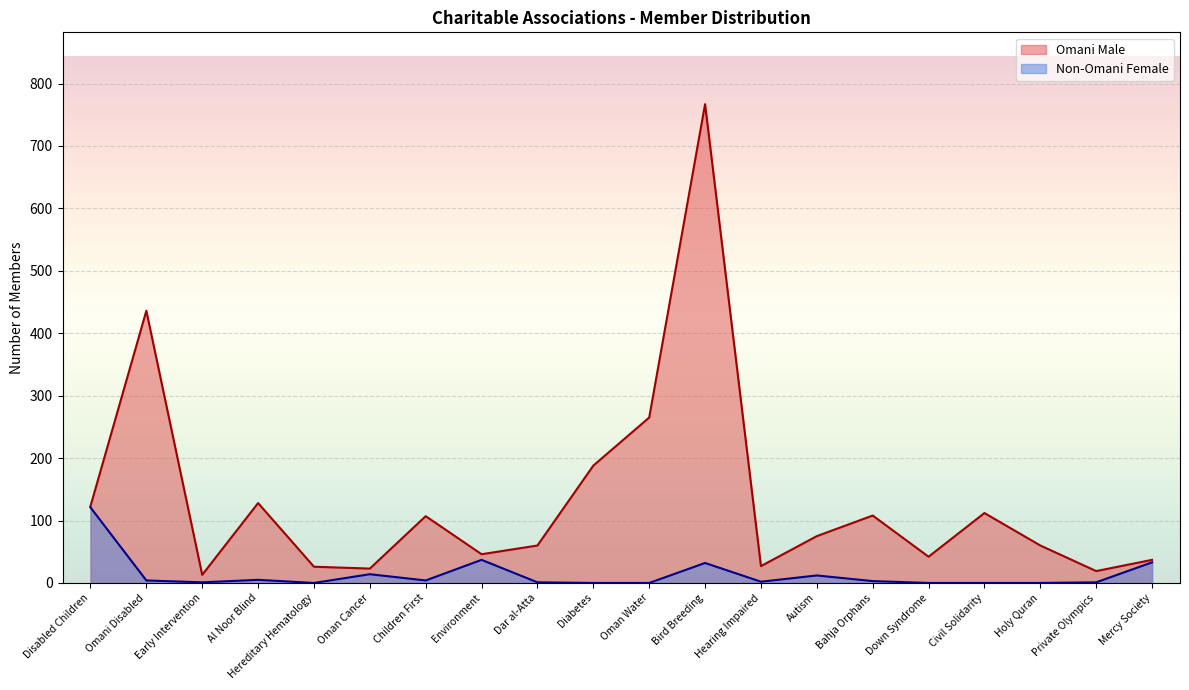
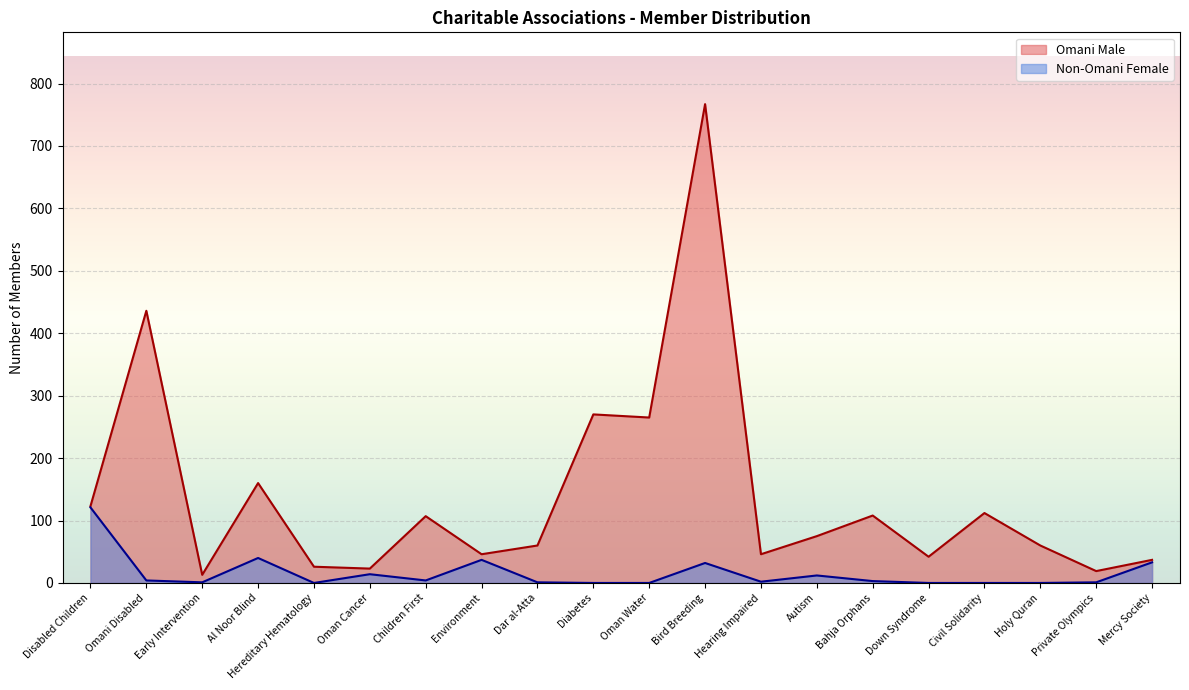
  {
    "Omani Male": {
      "Omani Disabled": 440,
      "Early Intervention": 10,
-     "Al Noor Blind": 130,
+     "Al Noor Blind": 160,
      "Hereditary Hematology": 30,
      "Oman Cancer": 20,
      "Children First": 110,
      "Environment": 50,
      "Dar al-Atta": 60,
-     "Diabetes": 190,
+     "Diabetes": 270,
      "Oman Water": 270,
      "Bird Breeding": 770,
-     "Hearing Impaired": 30,
+     "Hearing Impaired": 50,
      "Autism": 80,
      "Bahja Orphans": 110,
      "Down Syndrome": 40,
      "Civil Solidarity": 110,
      "Holy Quran": 60,
      "Private Olympics": 20
    },
    "Non-Omani Female": {
      "Omani Disabled": 0,
      "Early Intervention": 0,
-     "Al Noor Blind": 10,
+     "Al Noor Blind": 40,
      "Hereditary Hematology": 0,
      "Oman Cancer": 10,
      "Children First": 0,
      "Environment": 40,
      "Dar al-Atta": 0,
      "Diabetes": 0,
      "Oman Water": 0,
      "Bird Breeding": 30,
      "Hearing Impaired": 0,
      "Autism": 10,
      "Bahja Orphans": 0,
      "Down Syndrome": 0,
      "Civil Solidarity": 0,
      "Holy Quran": 0,
      "Private Olympics": 0
    }
  }
